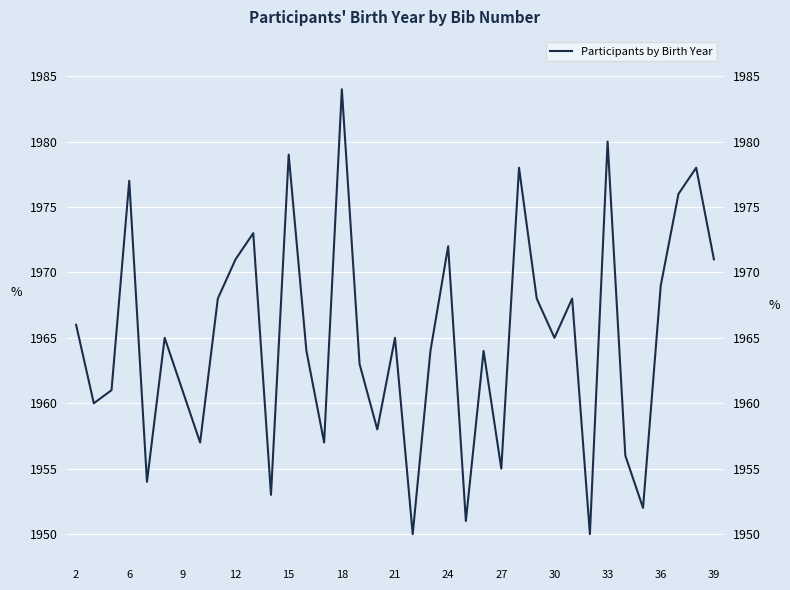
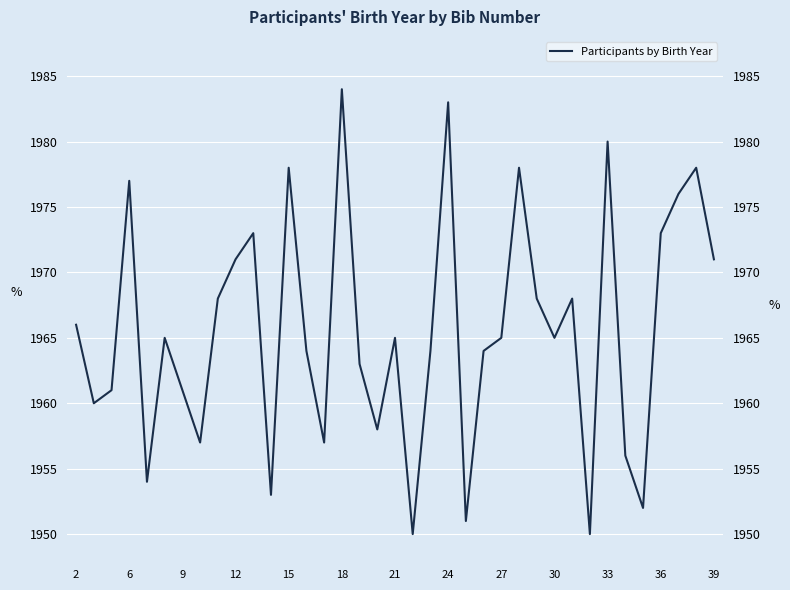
  {
    "2": 1966,
    "6": 1977,
    "9": 1961,
    "12": 1971,
-   "15": 1979,
+   "15": 1978,
    "18": 1984,
    "21": 1965,
-   "24": 1972,
-   "27": 1955,
+   "24": 1983,
+   "27": 1965,
    "30": 1965,
    "33": 1980,
-   "36": 1969,
+   "36": 1973,
    "39": 1971
  }
